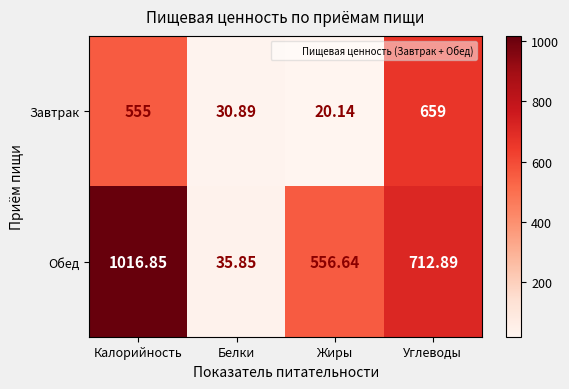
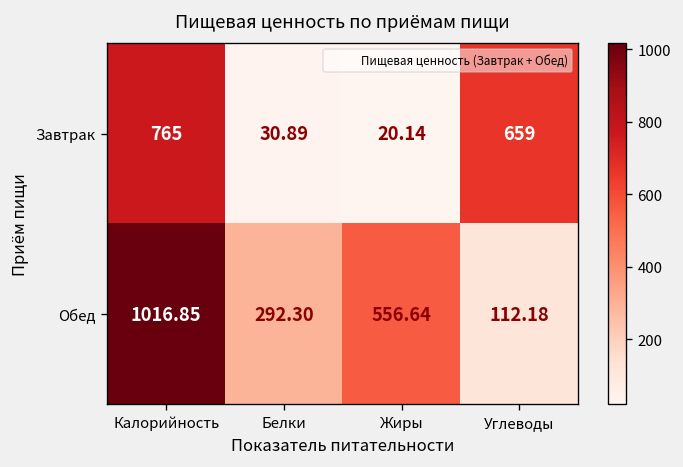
  {
    "Завтрак": {
-     "Калорийность": 555,
+     "Калорийность": 765,
      "Белки": 30.89,
      "Жиры": 20.14,
      "Углеводы": 659
    },
    "Обед": {
      "Калорийность": 1016.85,
-     "Белки": 35.85,
+     "Белки": 292.30,
      "Жиры": 556.64,
-     "Углеводы": 712.89
+     "Углеводы": 112.18
    }
  }
